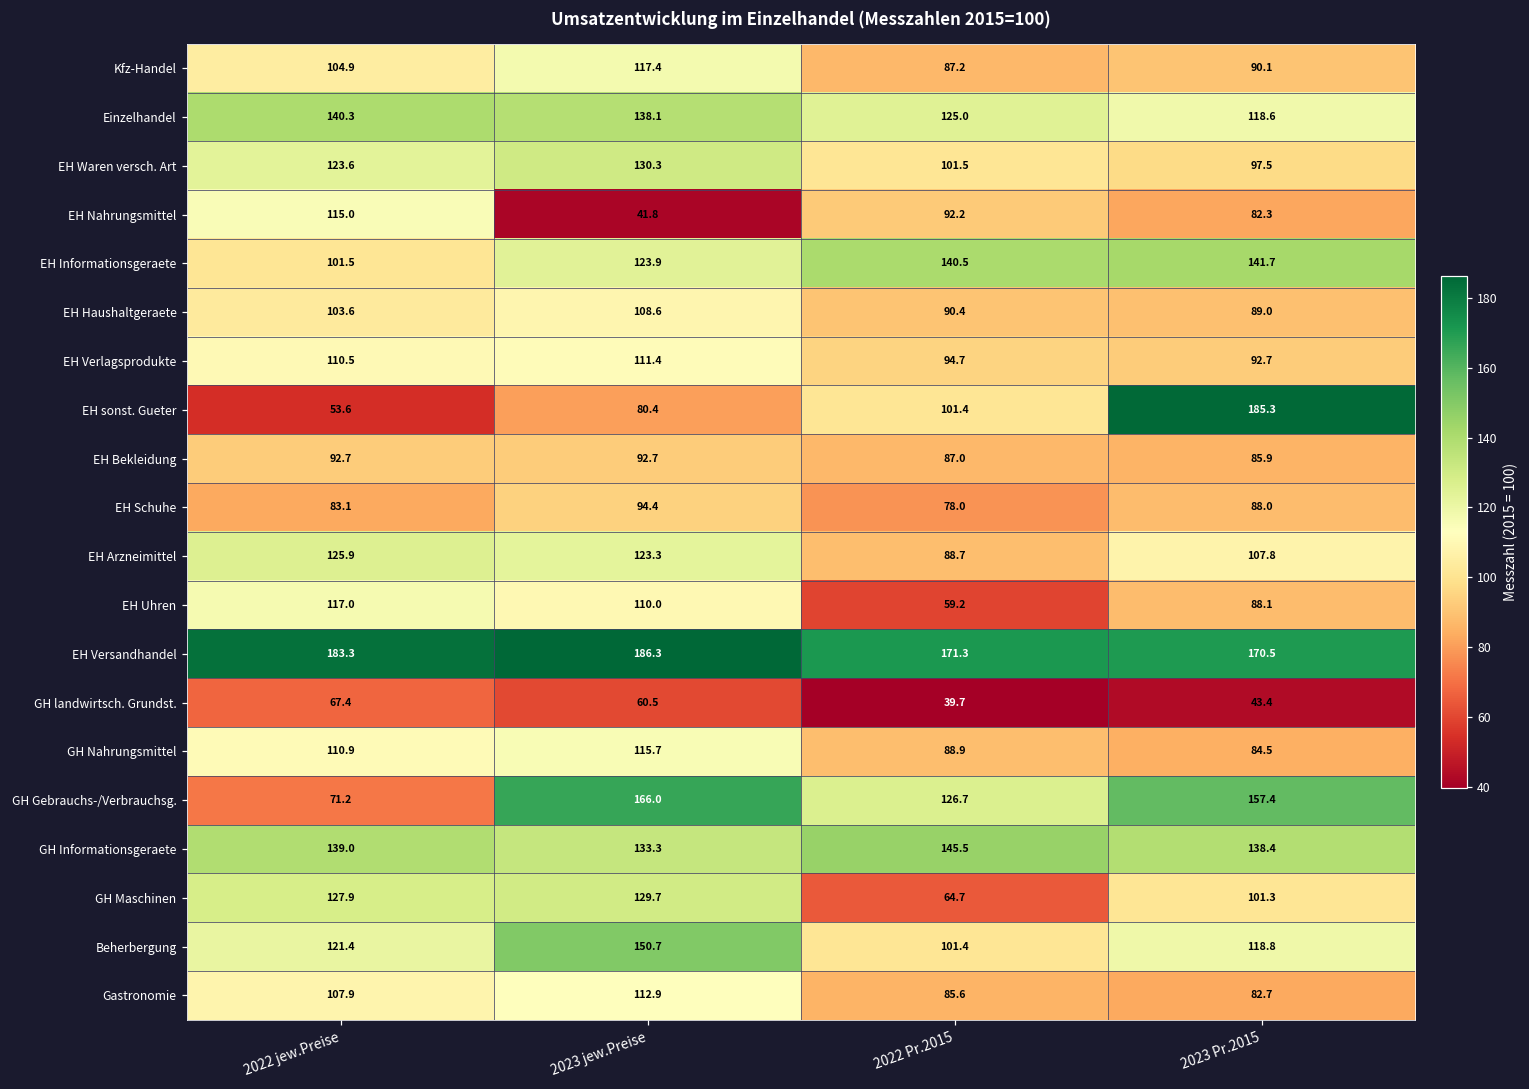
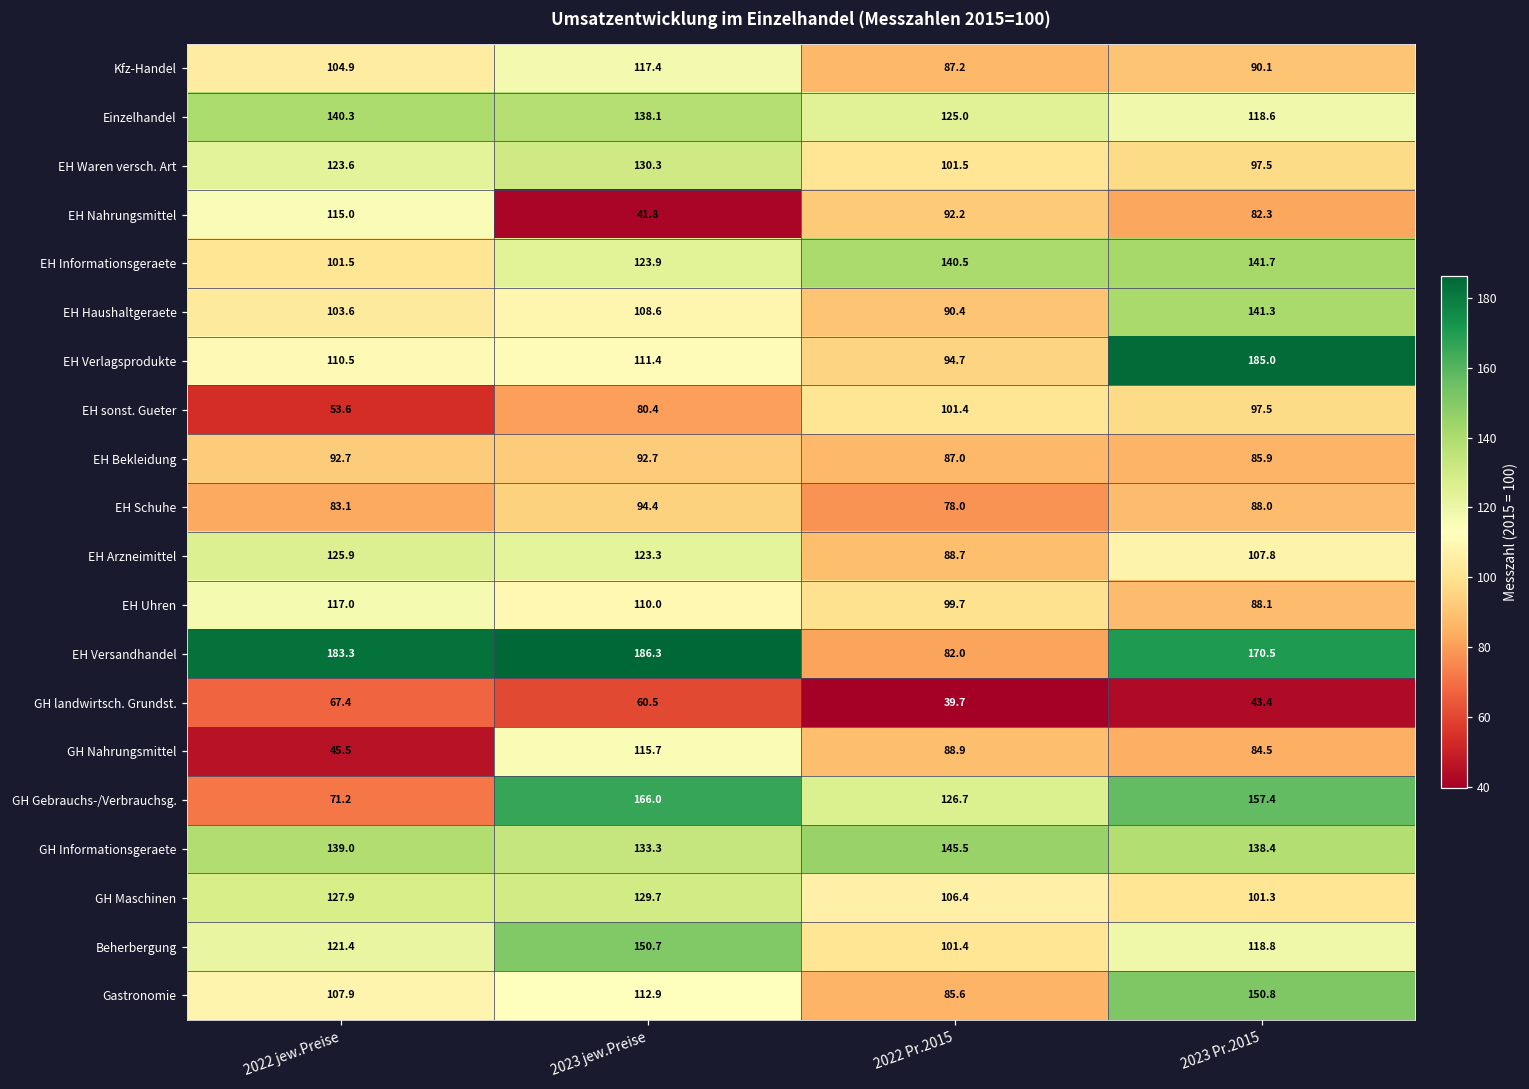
  {
    "Kfz-Handel": {
      "2022 jew.Preise": 104.9,
      "2023 jew.Preise": 117.4,
      "2022 Pr.2015": 87.2,
      "2023 Pr.2015": 90.1
    },
    "Einzelhandel": {
      "2022 jew.Preise": 140.3,
      "2023 jew.Preise": 138.1,
      "2022 Pr.2015": 125.0,
      "2023 Pr.2015": 118.6
    },
    "EH Waren versch. Art": {
      "2022 jew.Preise": 123.6,
      "2023 jew.Preise": 130.3,
      "2022 Pr.2015": 101.5,
      "2023 Pr.2015": 97.5
    },
    "EH Nahrungsmittel": {
      "2022 jew.Preise": 115.0,
      "2023 jew.Preise": 41.8,
      "2022 Pr.2015": 92.2,
      "2023 Pr.2015": 82.3
    },
    "EH Informationsgeraete": {
      "2022 jew.Preise": 101.5,
      "2023 jew.Preise": 123.9,
      "2022 Pr.2015": 140.5,
      "2023 Pr.2015": 141.7
    },
    "EH Haushaltgeraete": {
      "2022 jew.Preise": 103.6,
      "2023 jew.Preise": 108.6,
      "2022 Pr.2015": 90.4,
-     "2023 Pr.2015": 89.0
+     "2023 Pr.2015": 141.3
    },
    "EH Verlagsprodukte": {
      "2022 jew.Preise": 110.5,
      "2023 jew.Preise": 111.4,
      "2022 Pr.2015": 94.7,
-     "2023 Pr.2015": 92.7
+     "2023 Pr.2015": 185.0
    },
    "EH sonst. Gueter": {
      "2022 jew.Preise": 53.6,
      "2023 jew.Preise": 80.4,
      "2022 Pr.2015": 101.4,
-     "2023 Pr.2015": 185.3
+     "2023 Pr.2015": 97.5
    },
    "EH Bekleidung": {
      "2022 jew.Preise": 92.7,
      "2023 jew.Preise": 92.7,
      "2022 Pr.2015": 87.0,
      "2023 Pr.2015": 85.9
    },
    "EH Schuhe": {
      "2022 jew.Preise": 83.1,
      "2023 jew.Preise": 94.4,
      "2022 Pr.2015": 78.0,
      "2023 Pr.2015": 88.0
    },
    "EH Arzneimittel": {
      "2022 jew.Preise": 125.9,
      "2023 jew.Preise": 123.3,
      "2022 Pr.2015": 88.7,
      "2023 Pr.2015": 107.8
    },
    "EH Uhren": {
      "2022 jew.Preise": 117.0,
      "2023 jew.Preise": 110.0,
-     "2022 Pr.2015": 59.2,
+     "2022 Pr.2015": 99.7,
      "2023 Pr.2015": 88.1
    },
    "EH Versandhandel": {
      "2022 jew.Preise": 183.3,
      "2023 jew.Preise": 186.3,
-     "2022 Pr.2015": 171.3,
+     "2022 Pr.2015": 82.0,
      "2023 Pr.2015": 170.5
    },
    "GH landwirtsch. Grundst.": {
      "2022 jew.Preise": 67.4,
      "2023 jew.Preise": 60.5,
      "2022 Pr.2015": 39.7,
      "2023 Pr.2015": 43.4
    },
    "GH Nahrungsmittel": {
-     "2022 jew.Preise": 110.9,
+     "2022 jew.Preise": 45.5,
      "2023 jew.Preise": 115.7,
      "2022 Pr.2015": 88.9,
      "2023 Pr.2015": 84.5
    },
    "GH Gebrauchs-/Verbrauchsg.": {
      "2022 jew.Preise": 71.2,
      "2023 jew.Preise": 166.0,
      "2022 Pr.2015": 126.7,
      "2023 Pr.2015": 157.4
    },
    "GH Informationsgeraete": {
      "2022 jew.Preise": 139.0,
      "2023 jew.Preise": 133.3,
      "2022 Pr.2015": 145.5,
      "2023 Pr.2015": 138.4
    },
    "GH Maschinen": {
      "2022 jew.Preise": 127.9,
      "2023 jew.Preise": 129.7,
-     "2022 Pr.2015": 64.7,
+     "2022 Pr.2015": 106.4,
      "2023 Pr.2015": 101.3
    },
    "Beherbergung": {
      "2022 jew.Preise": 121.4,
      "2023 jew.Preise": 150.7,
      "2022 Pr.2015": 101.4,
      "2023 Pr.2015": 118.8
    },
    "Gastronomie": {
      "2022 jew.Preise": 107.9,
      "2023 jew.Preise": 112.9,
      "2022 Pr.2015": 85.6,
-     "2023 Pr.2015": 82.7
+     "2023 Pr.2015": 150.8
    }
  }
